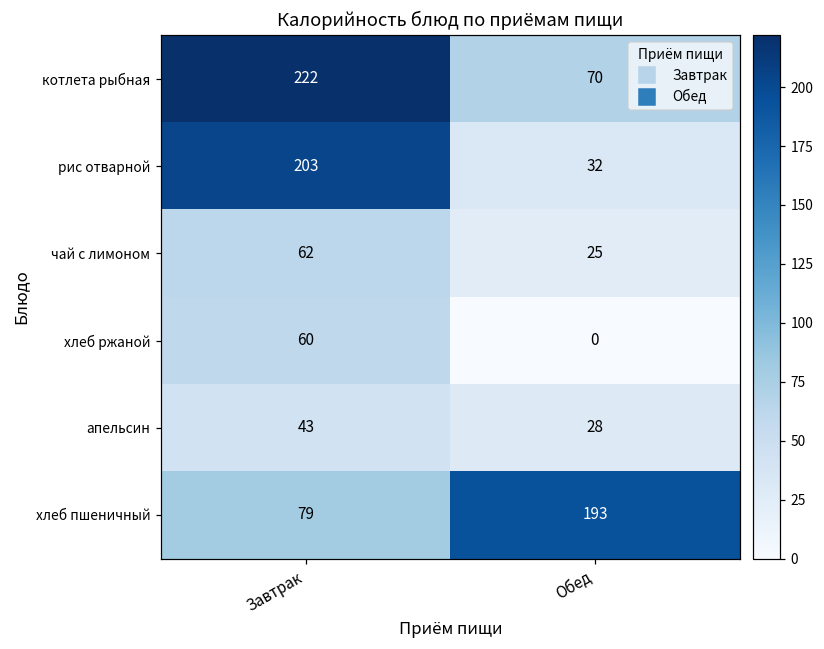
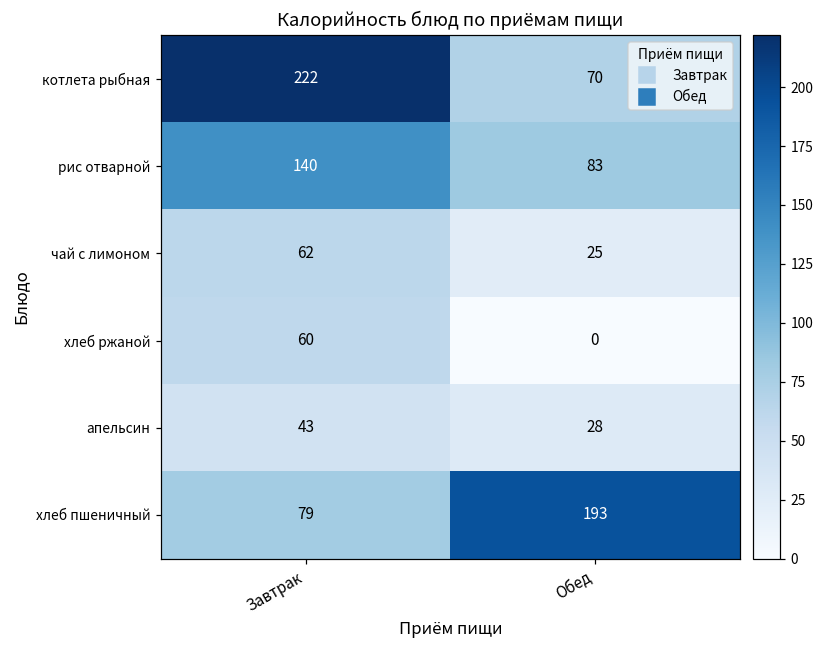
  {
    "котлета рыбная": {
      "Завтрак": 222,
      "Обед": 70
    },
    "рис отварной": {
-     "Завтрак": 203,
-     "Обед": 32
+     "Завтрак": 140,
+     "Обед": 83
    },
    "чай с лимоном": {
      "Завтрак": 62,
      "Обед": 25
    },
    "хлеб ржаной": {
      "Завтрак": 60,
      "Обед": 0
    },
    "апельсин": {
      "Завтрак": 43,
      "Обед": 28
    },
    "хлеб пшеничный": {
      "Завтрак": 79,
      "Обед": 193
    }
  }
